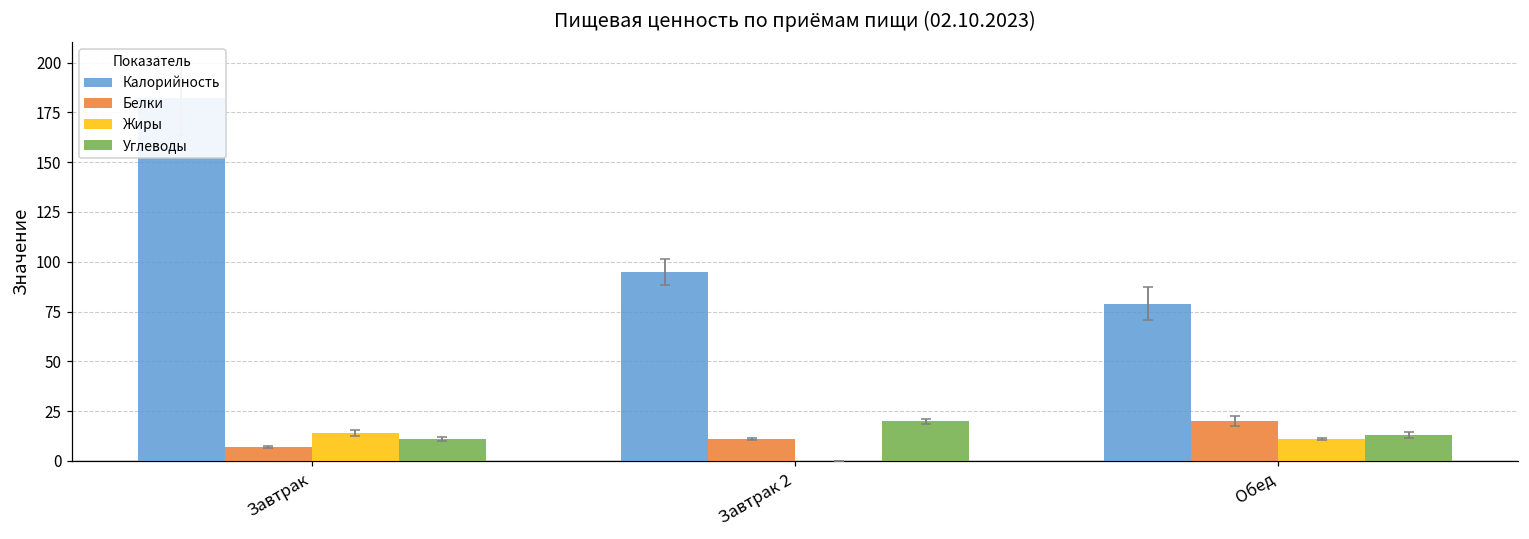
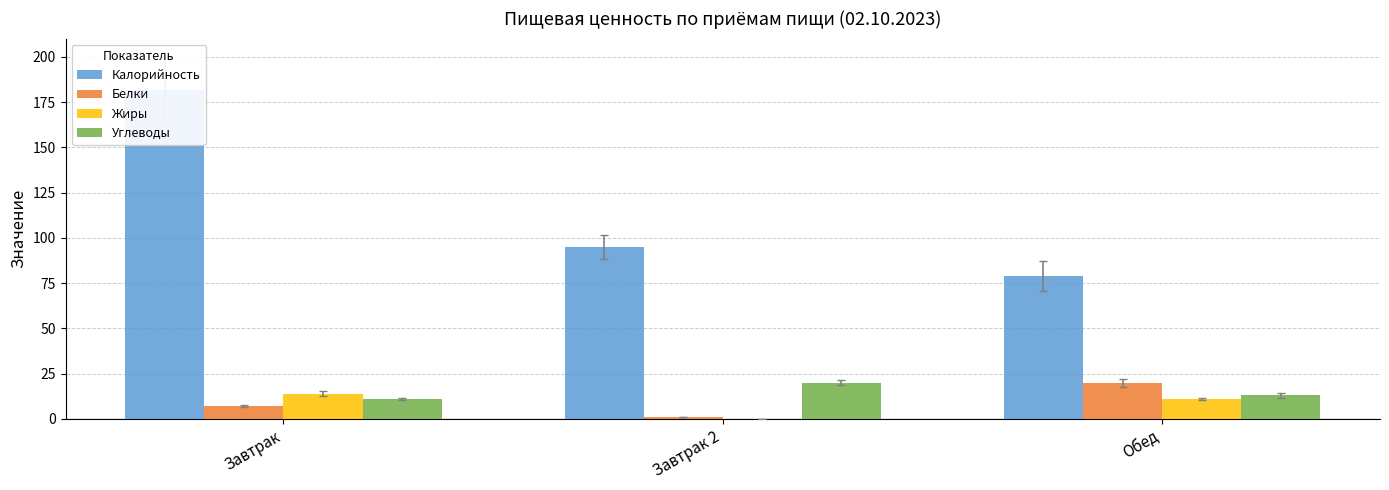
  {
    "Калорийность": {
      "Завтрак 2": 95,
      "Обед": 79
    },
    "Белки": {
      "Завтрак": 7,
-     "Завтрак 2": 11,
+     "Завтрак 2": 1,
      "Обед": 20
    },
    "Жиры": {
      "Завтрак": 14,
      "Завтрак 2": 0,
      "Обед": 11
    },
    "Углеводы": {
      "Завтрак": 11,
      "Завтрак 2": 20,
      "Обед": 13
    }
  }
